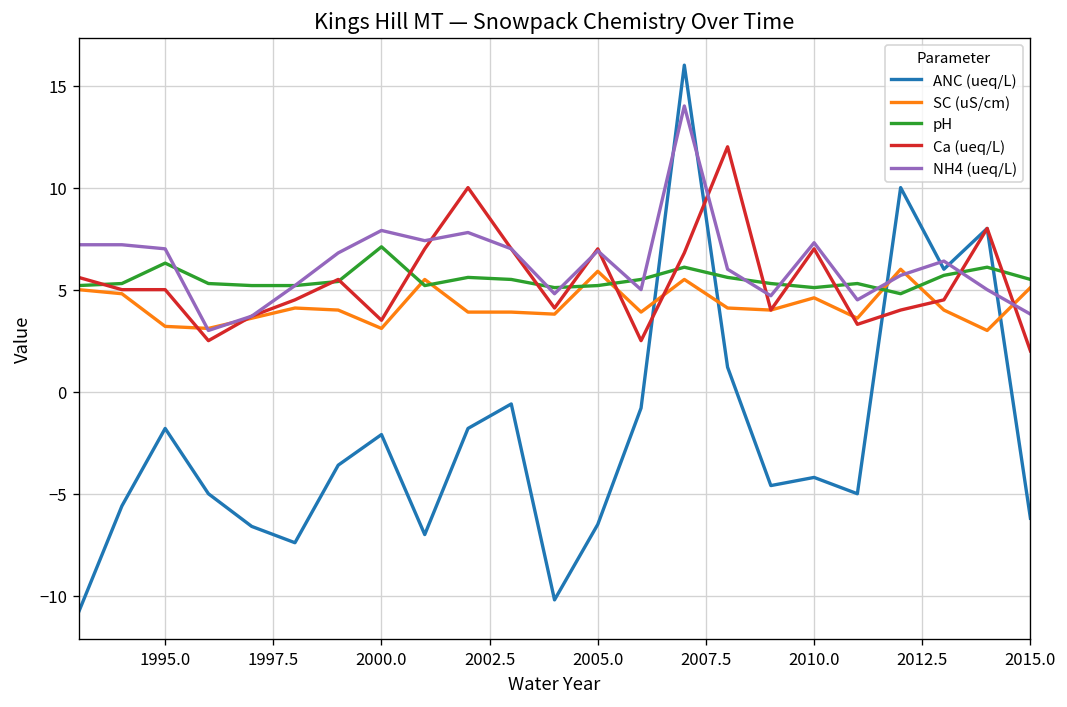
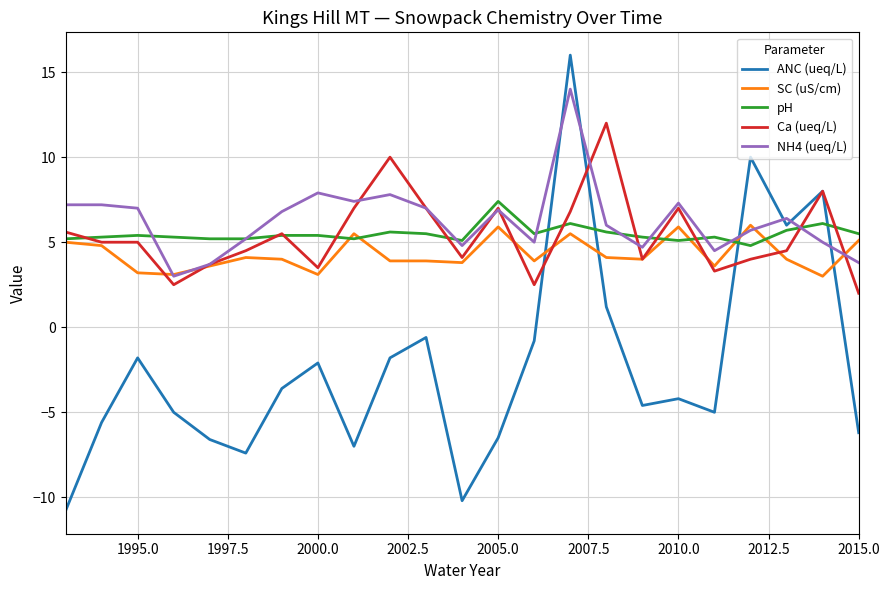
  {
    "ANC (ueq/L)": {
      "1995.0": -1.8,
      "2000.0": -2.1,
      "2005.0": -6.5,
      "2010.0": -4.2,
      "2015.0": -6.2
    },
    "SC (uS/cm)": {
      "1995.0": 3.2,
      "2000.0": 3.1,
      "2005.0": 5.9,
-     "2010.0": 4.6,
+     "2010.0": 5.9,
      "2015.0": 5.1
    },
    "pH": {
-     "1995.0": 6.3,
-     "2000.0": 7.1,
-     "2005.0": 5.2,
+     "1995.0": 5.4,
+     "2000.0": 5.4,
+     "2005.0": 7.4,
      "2010.0": 5.1,
      "2015.0": 5.5
    },
    "Ca (ueq/L)": {
      "1995.0": 5.0,
      "2000.0": 3.5,
      "2010.0": 7.0,
      "2015.0": 2.0
    },
    "NH4 (ueq/L)": {
      "1995.0": 7.0,
      "2000.0": 7.9,
      "2010.0": 7.3,
      "2015.0": 3.8
    }
  }
